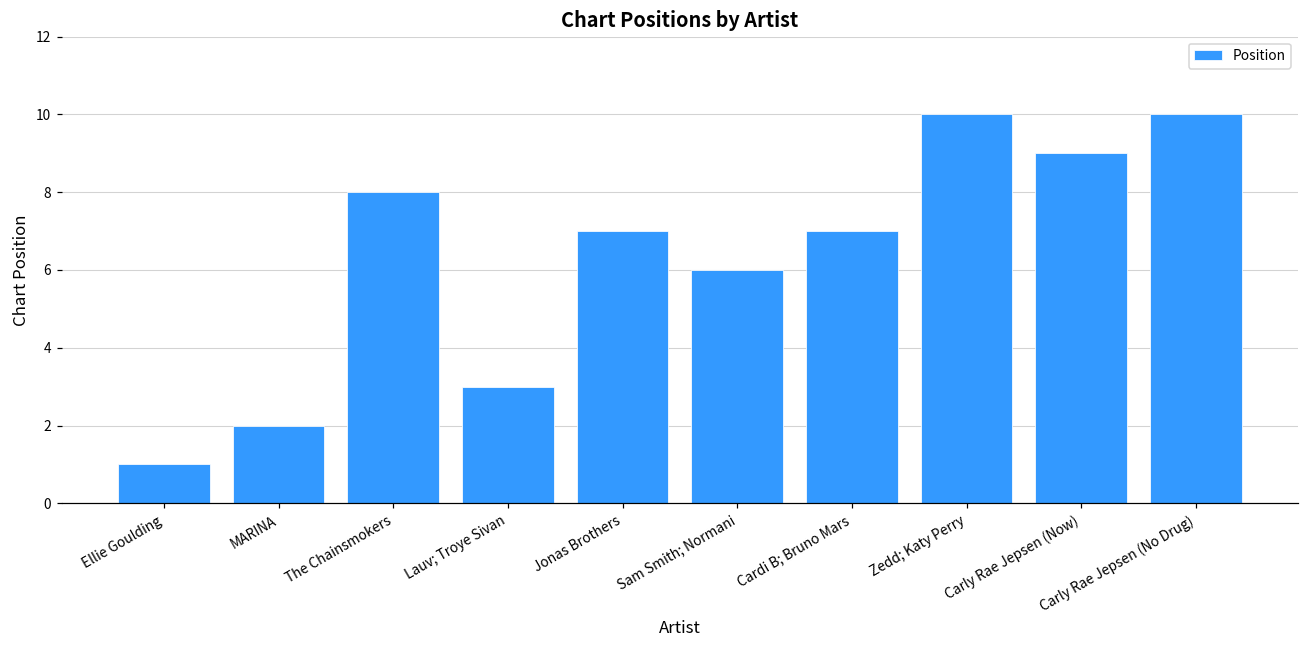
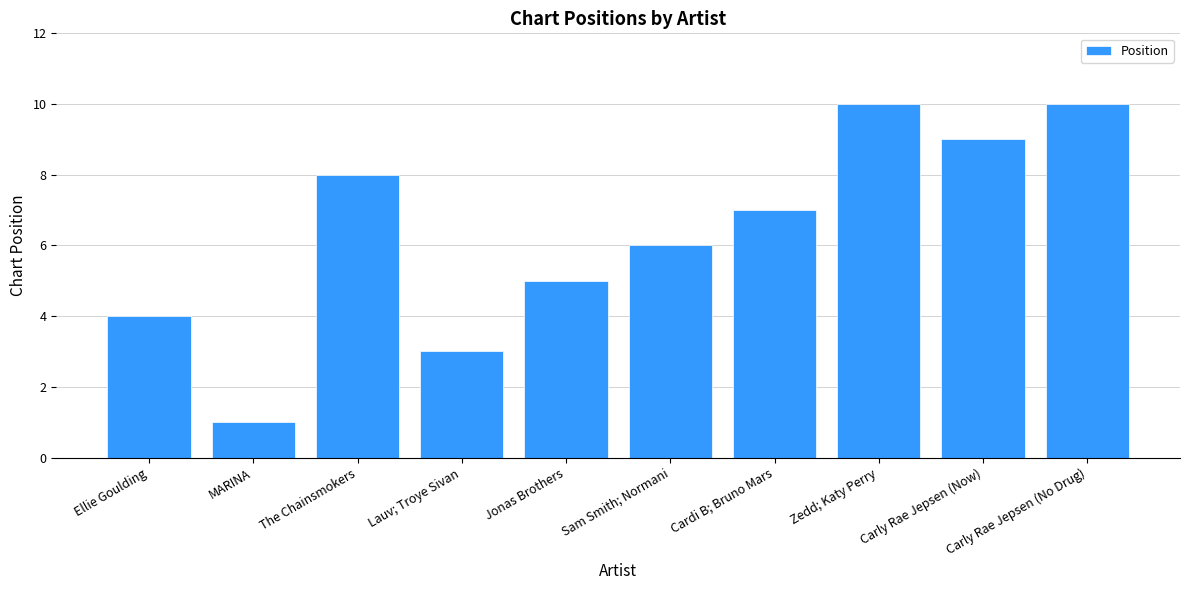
  {
-   "Ellie Goulding": 1,
-   "MARINA": 2,
+   "Ellie Goulding": 4,
+   "MARINA": 1,
    "The Chainsmokers": 8,
    "Lauv; Troye Sivan": 3,
-   "Jonas Brothers": 7,
+   "Jonas Brothers": 5,
    "Sam Smith; Normani": 6,
    "Cardi B; Bruno Mars": 7,
    "Zedd; Katy Perry": 10,
    "Carly Rae Jepsen (Now)": 9,
    "Carly Rae Jepsen (No Drug)": 10
  }
